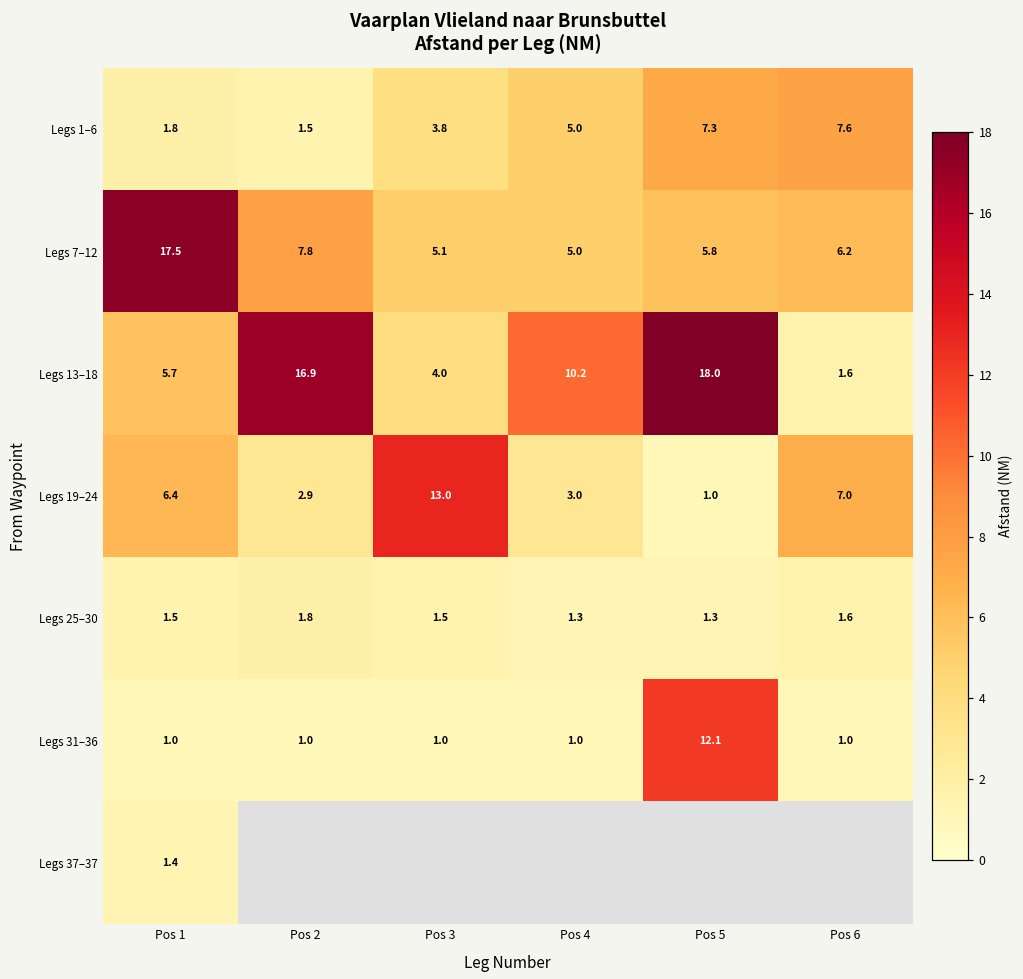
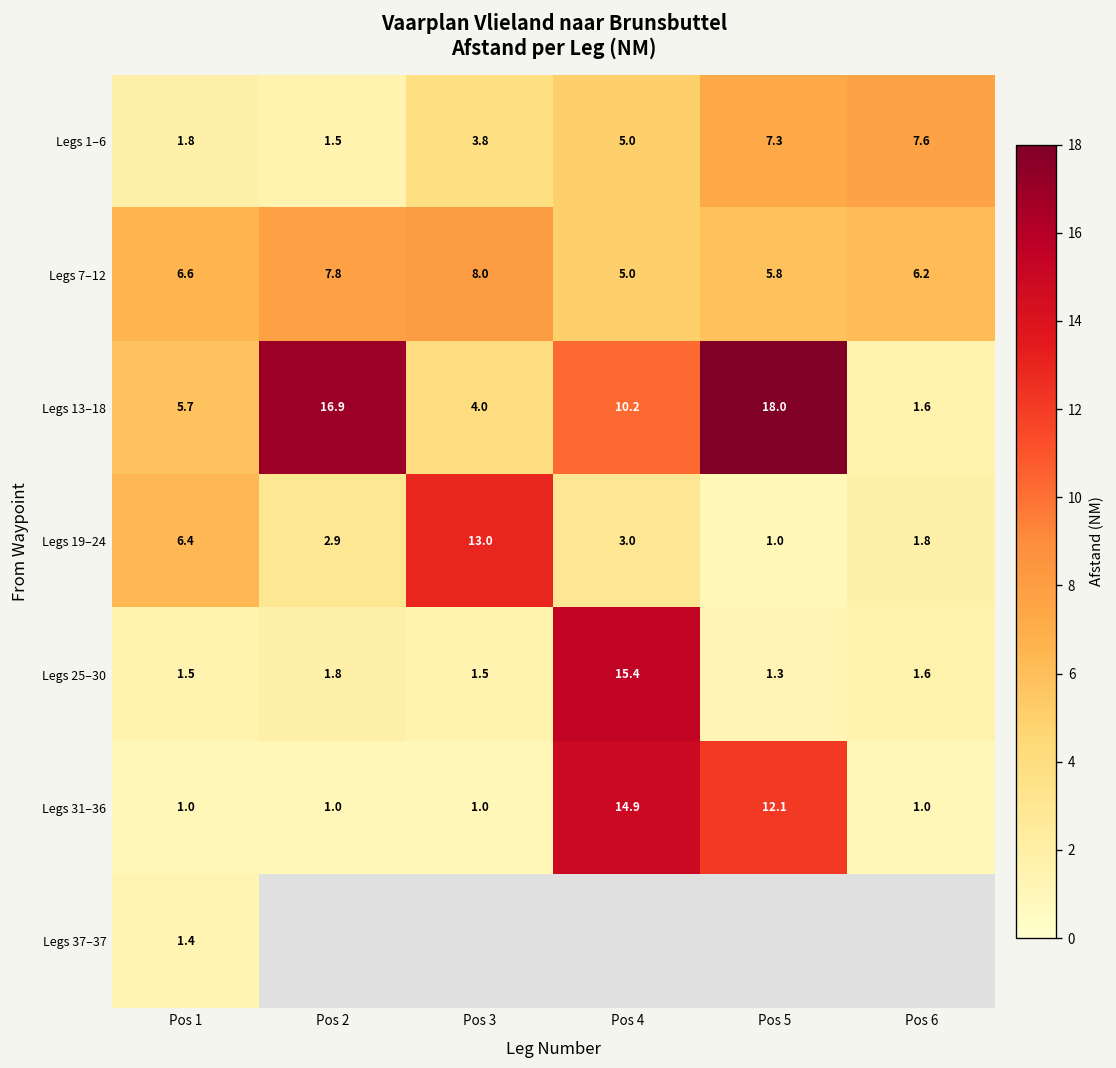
  {
    "Legs 1–6": {
      "Pos 1": 1.8,
      "Pos 2": 1.5,
      "Pos 3": 3.8,
      "Pos 4": 5.0,
      "Pos 5": 7.3,
      "Pos 6": 7.6
    },
    "Legs 7–12": {
-     "Pos 1": 17.5,
+     "Pos 1": 6.6,
      "Pos 2": 7.8,
-     "Pos 3": 5.1,
+     "Pos 3": 8.0,
      "Pos 4": 5.0,
      "Pos 5": 5.8,
      "Pos 6": 6.2
    },
    "Legs 13–18": {
      "Pos 1": 5.7,
      "Pos 2": 16.9,
      "Pos 3": 4.0,
      "Pos 4": 10.2,
      "Pos 5": 18.0,
      "Pos 6": 1.6
    },
    "Legs 19–24": {
      "Pos 1": 6.4,
      "Pos 2": 2.9,
      "Pos 3": 13.0,
      "Pos 4": 3.0,
      "Pos 5": 1.0,
-     "Pos 6": 7.0
+     "Pos 6": 1.8
    },
    "Legs 25–30": {
      "Pos 1": 1.5,
      "Pos 2": 1.8,
      "Pos 3": 1.5,
-     "Pos 4": 1.3,
+     "Pos 4": 15.4,
      "Pos 5": 1.3,
      "Pos 6": 1.6
    },
    "Legs 31–36": {
      "Pos 1": 1.0,
      "Pos 2": 1.0,
      "Pos 3": 1.0,
-     "Pos 4": 1.0,
+     "Pos 4": 14.9,
      "Pos 5": 12.1,
      "Pos 6": 1.0
    },
    "Legs 37–37": {
      "Pos 1": 1.4
    }
  }
